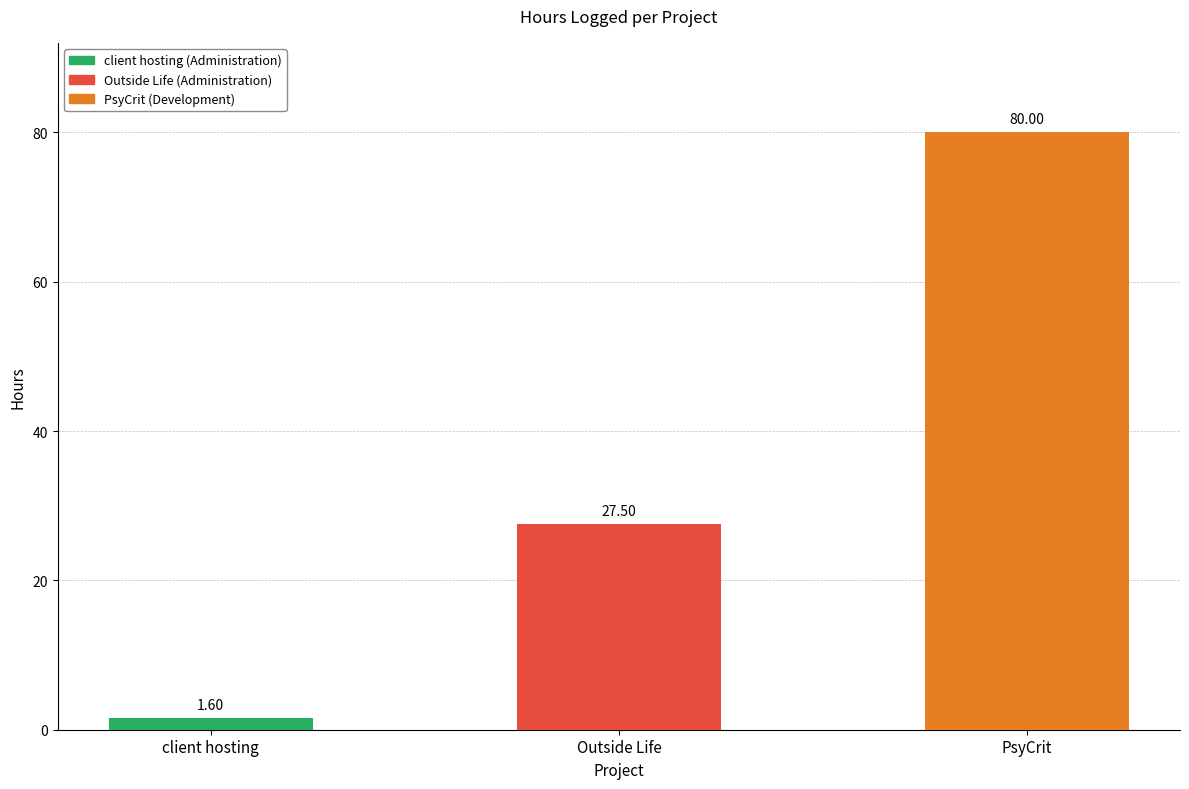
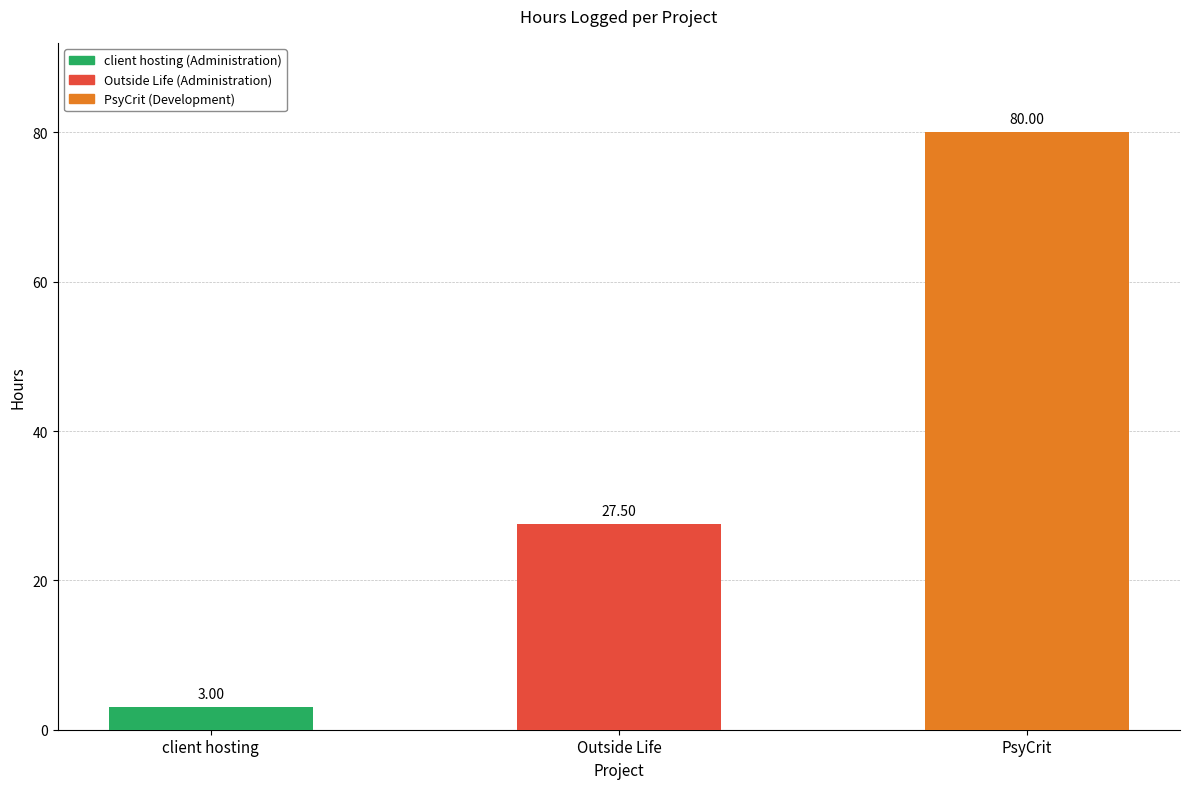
  {
-   "client hosting": 1.60,
+   "client hosting": 3.00,
    "Outside Life": 27.50,
    "PsyCrit": 80.00
  }
